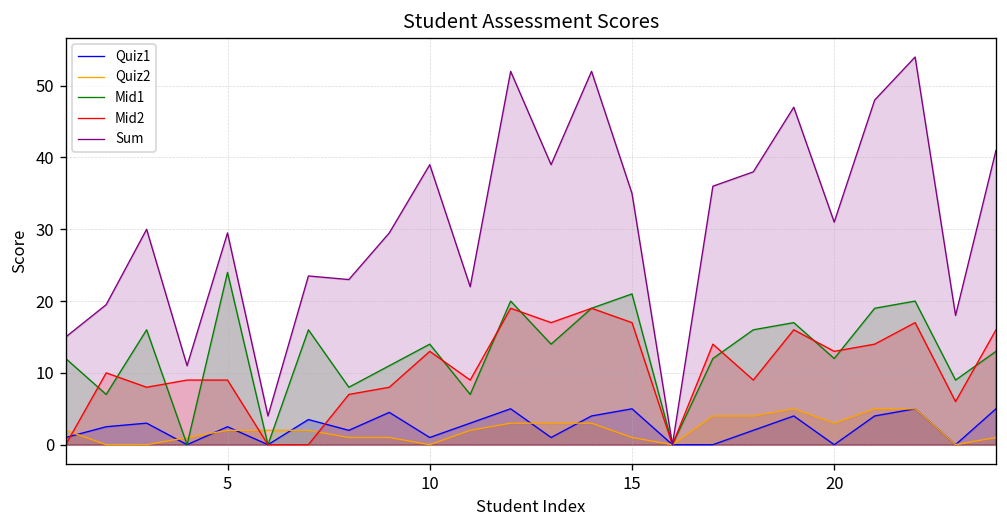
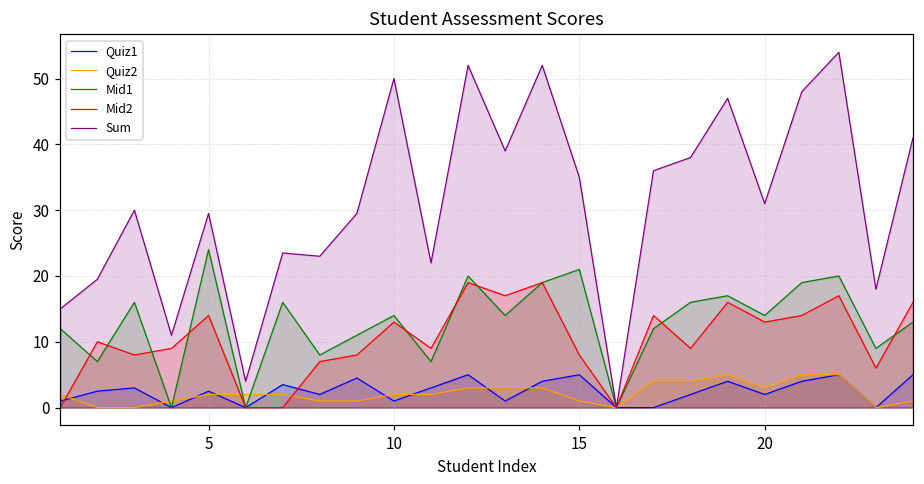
  {
    "Quiz1": {
      "5": 3,
      "10": 1,
      "15": 5,
-     "20": 0
+     "20": 2
    },
    "Quiz2": {
      "5": 2,
-     "10": 0,
+     "10": 2,
      "15": 1,
      "20": 3
    },
    "Mid1": {
      "5": 24,
      "10": 14,
      "15": 21,
-     "20": 12
+     "20": 14
    },
    "Mid2": {
-     "5": 9,
+     "5": 14,
      "10": 13,
-     "15": 17,
+     "15": 8,
      "20": 13
    },
    "Sum": {
      "5": 30,
-     "10": 39,
+     "10": 50,
      "15": 35,
      "20": 31
    }
  }
